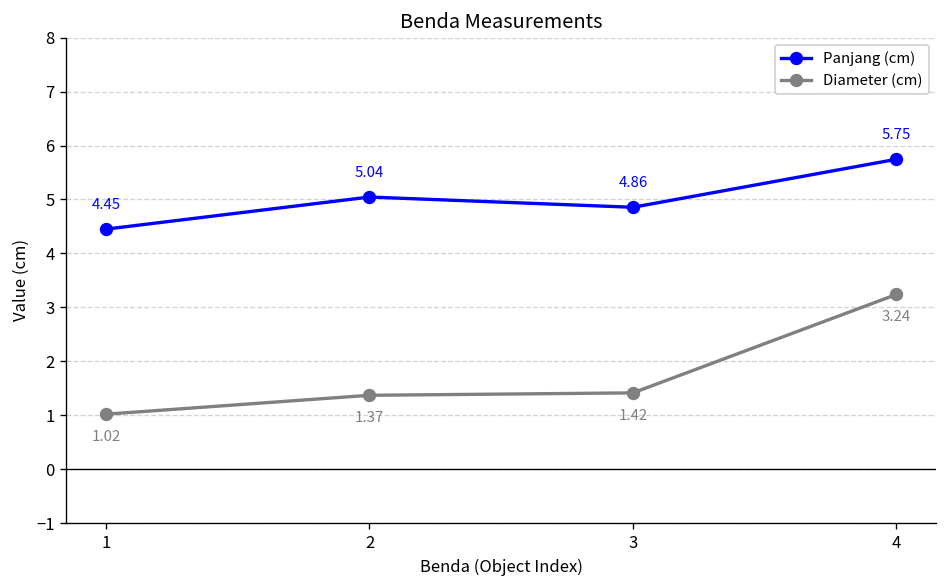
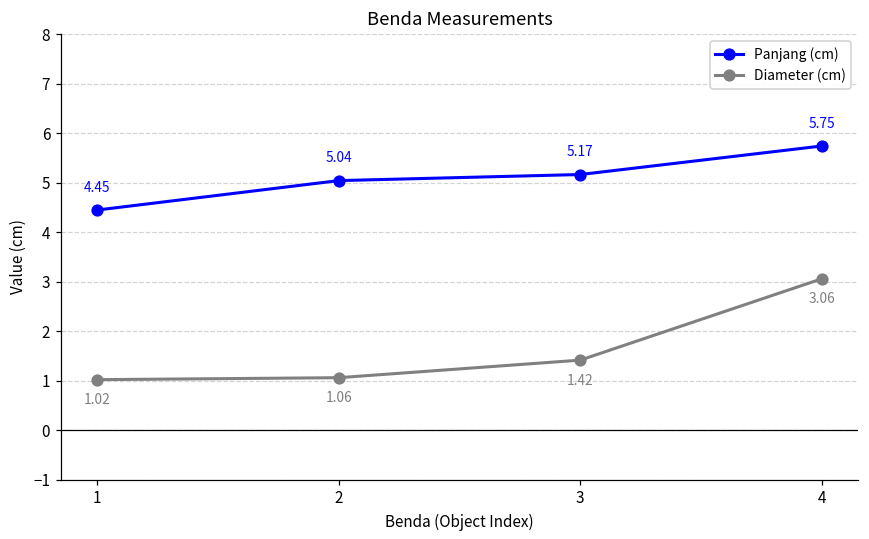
  {
    "Panjang (cm)": {
      "1": 4.45,
      "2": 5.04,
-     "3": 4.86,
+     "3": 5.17,
      "4": 5.75
    },
    "Diameter (cm)": {
      "1": 1.02,
-     "2": 1.37,
+     "2": 1.06,
      "3": 1.42,
-     "4": 3.24
+     "4": 3.06
    }
  }
